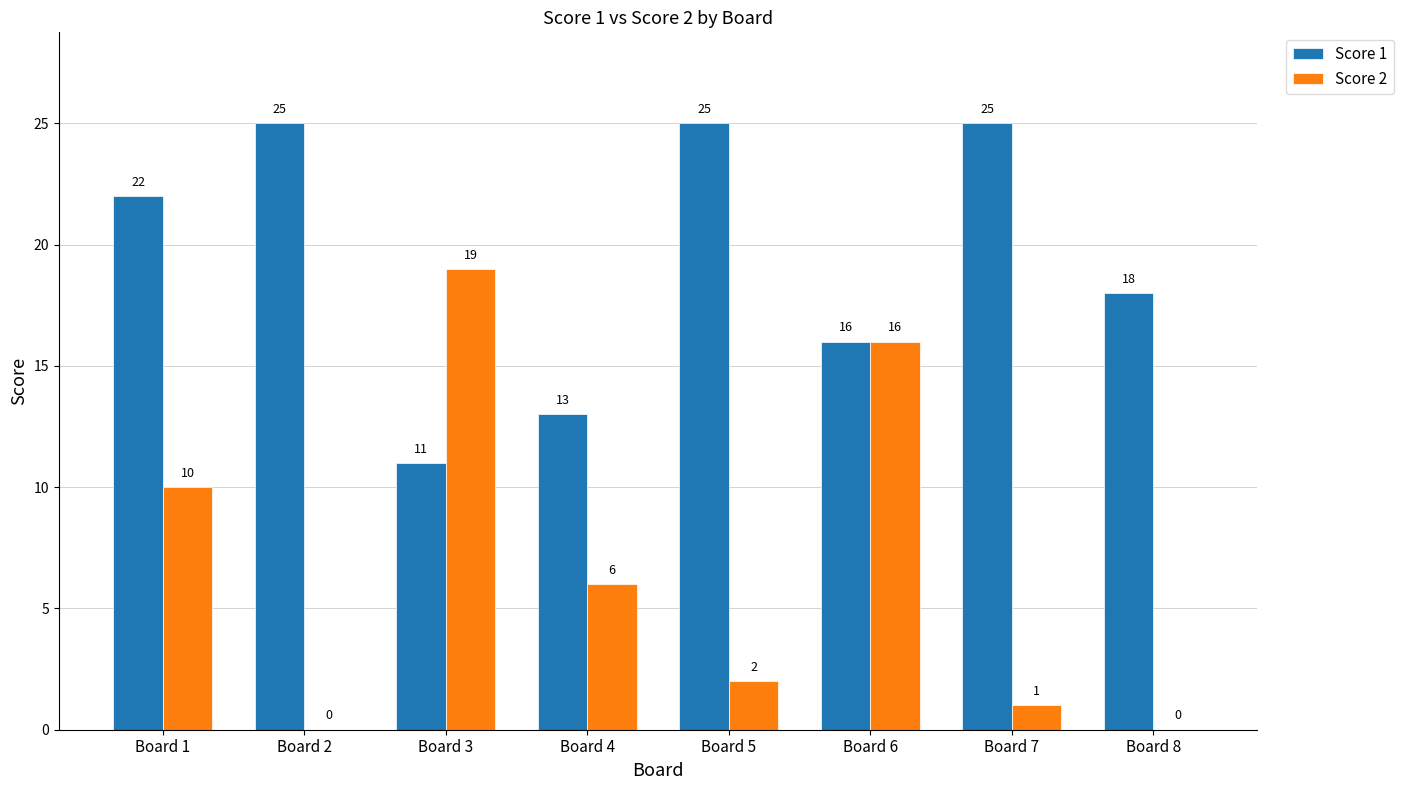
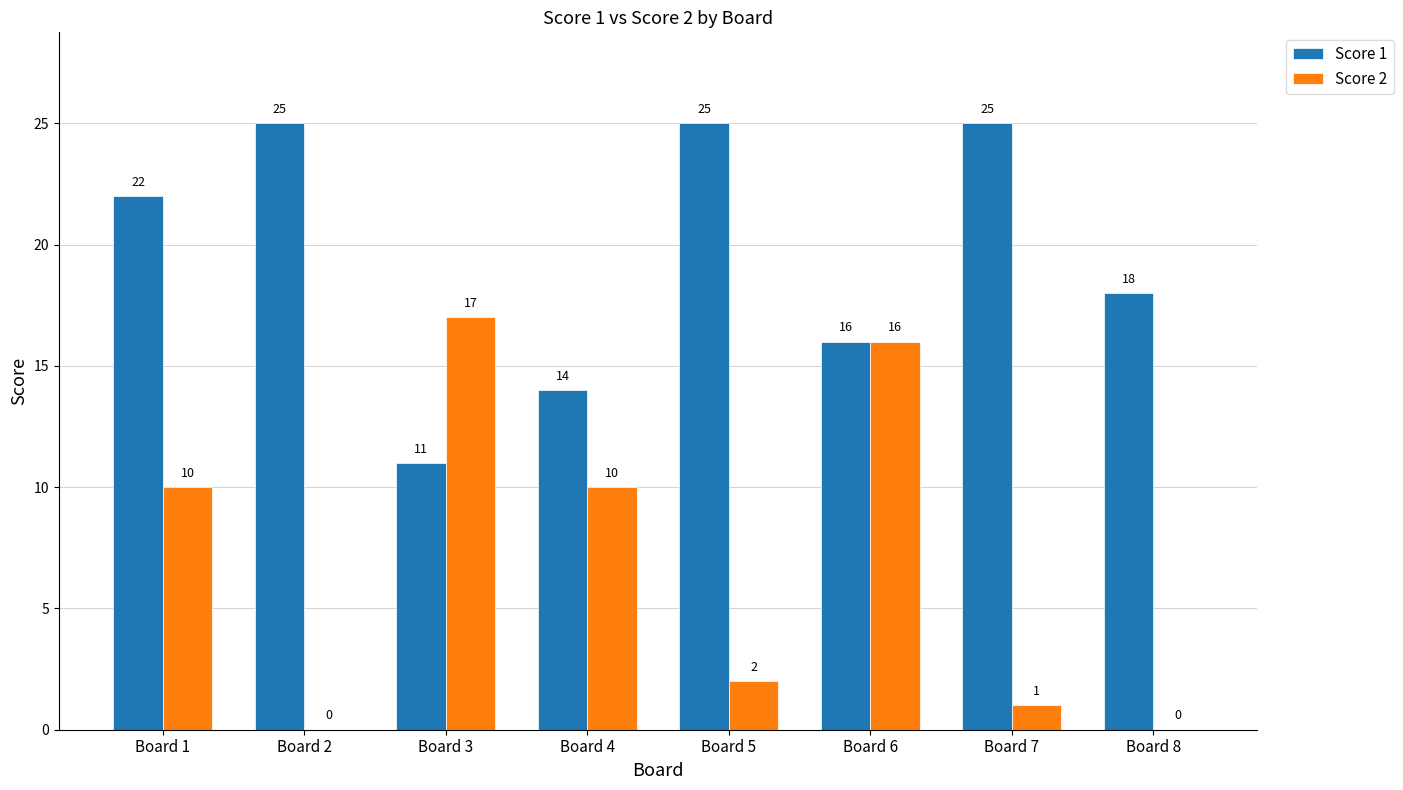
  {
    "Score 1": {
      "Board 1": 22,
      "Board 2": 25,
      "Board 3": 11,
-     "Board 4": 13,
+     "Board 4": 14,
      "Board 5": 25,
      "Board 6": 16,
      "Board 7": 25,
      "Board 8": 18
    },
    "Score 2": {
      "Board 1": 10,
      "Board 2": 0,
-     "Board 3": 19,
-     "Board 4": 6,
+     "Board 3": 17,
+     "Board 4": 10,
      "Board 5": 2,
      "Board 6": 16,
      "Board 7": 1,
      "Board 8": 0
    }
  }
